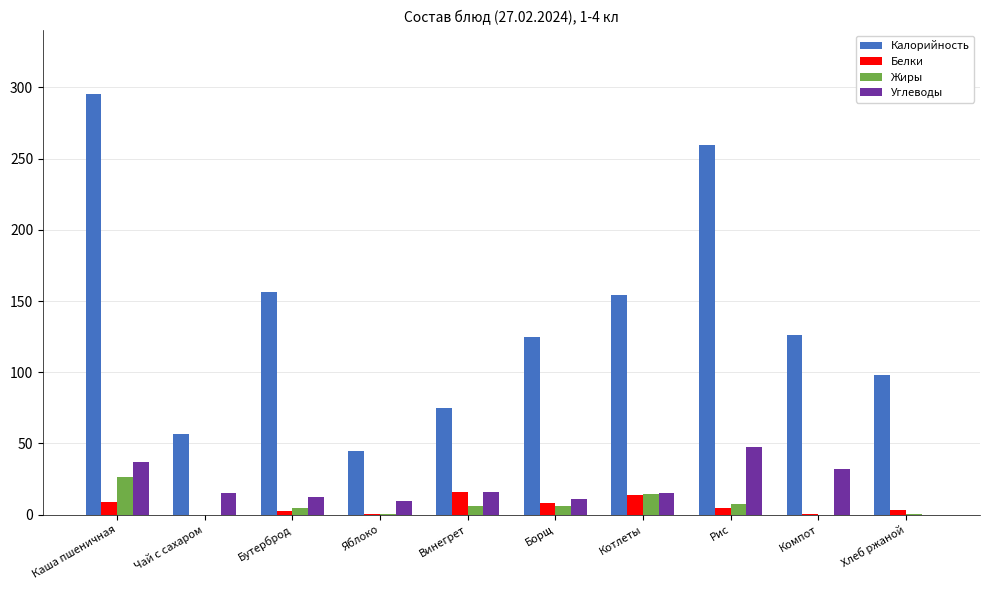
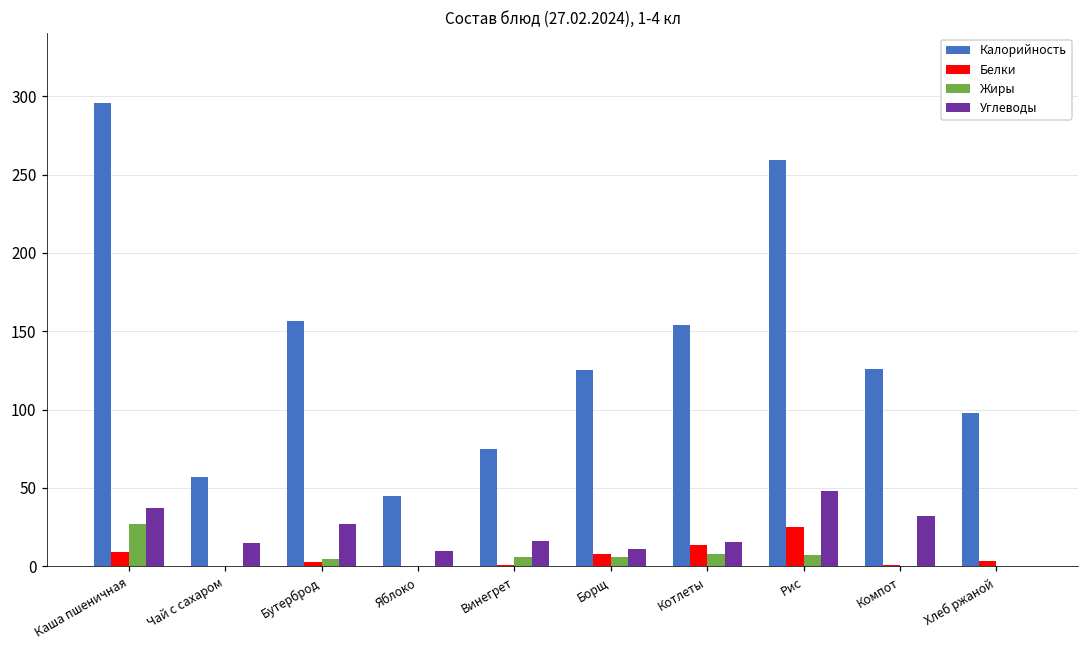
  {
    "Калорийность": {
      "Каша пшеничная": 296,
      "Чай с сахаром": 57,
      "Бутерброд": 157,
      "Яблоко": 45,
      "Винегрет": 75,
      "Борщ": 125,
      "Котлеты": 154,
      "Рис": 259,
      "Компот": 126,
      "Хлеб ржаной": 98
    },
    "Белки": {
      "Каша пшеничная": 9,
      "Бутерброд": 2,
-     "Винегрет": 16,
+     "Винегрет": 1,
      "Борщ": 8,
      "Котлеты": 14,
-     "Рис": 5,
+     "Рис": 25,
      "Хлеб ржаной": 3
    },
    "Жиры": {
      "Каша пшеничная": 27,
      "Бутерброд": 4,
      "Винегрет": 6,
      "Борщ": 6,
-     "Котлеты": 15,
+     "Котлеты": 8,
      "Рис": 7,
      "Компот": 0
    },
    "Углеводы": {
      "Каша пшеничная": 37,
      "Чай с сахаром": 15,
-     "Бутерброд": 12,
+     "Бутерброд": 27,
      "Яблоко": 10,
      "Винегрет": 16,
      "Борщ": 11,
      "Котлеты": 15,
      "Рис": 48,
      "Компот": 32,
      "Хлеб ржаной": 0
    }
  }
